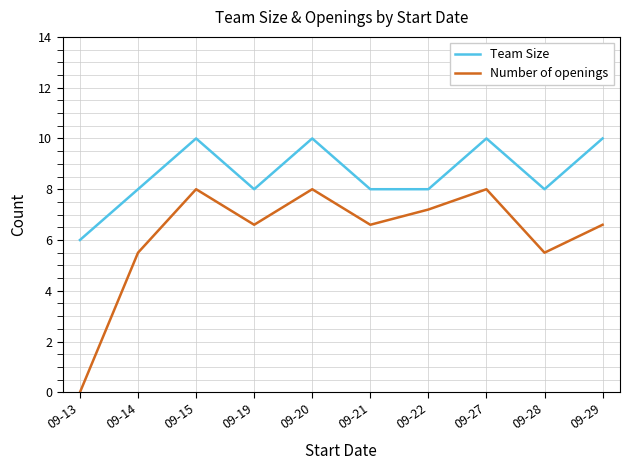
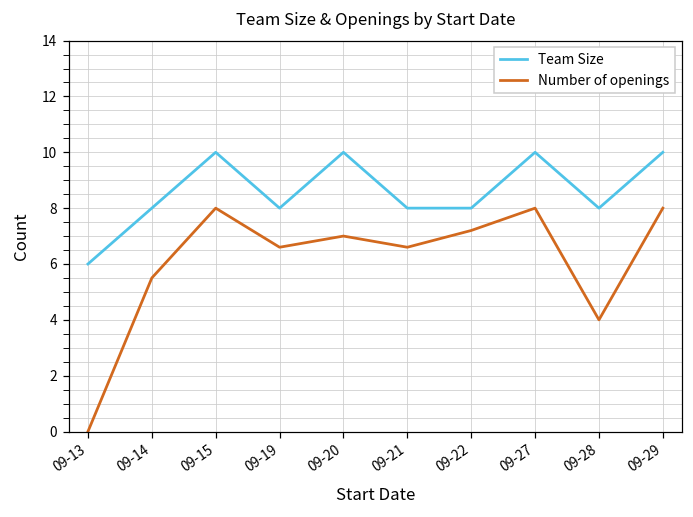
  {
    "Team Size": {
      "09-13": 6.0,
      "09-14": 8.0,
      "09-15": 10.0,
      "09-19": 8.0,
      "09-20": 10.0,
      "09-21": 8.0,
      "09-22": 8.0,
      "09-27": 10.0,
      "09-28": 8.0,
      "09-29": 10.0
    },
    "Number of openings": {
      "09-13": 0.0,
      "09-14": 5.5,
      "09-15": 8.0,
      "09-19": 6.6,
-     "09-20": 8,
+     "09-20": 7,
      "09-21": 6.6,
      "09-22": 7.2,
      "09-27": 8.0,
-     "09-28": 5.5,
-     "09-29": 6.6
+     "09-28": 4.0,
+     "09-29": 8.0
    }
  }
